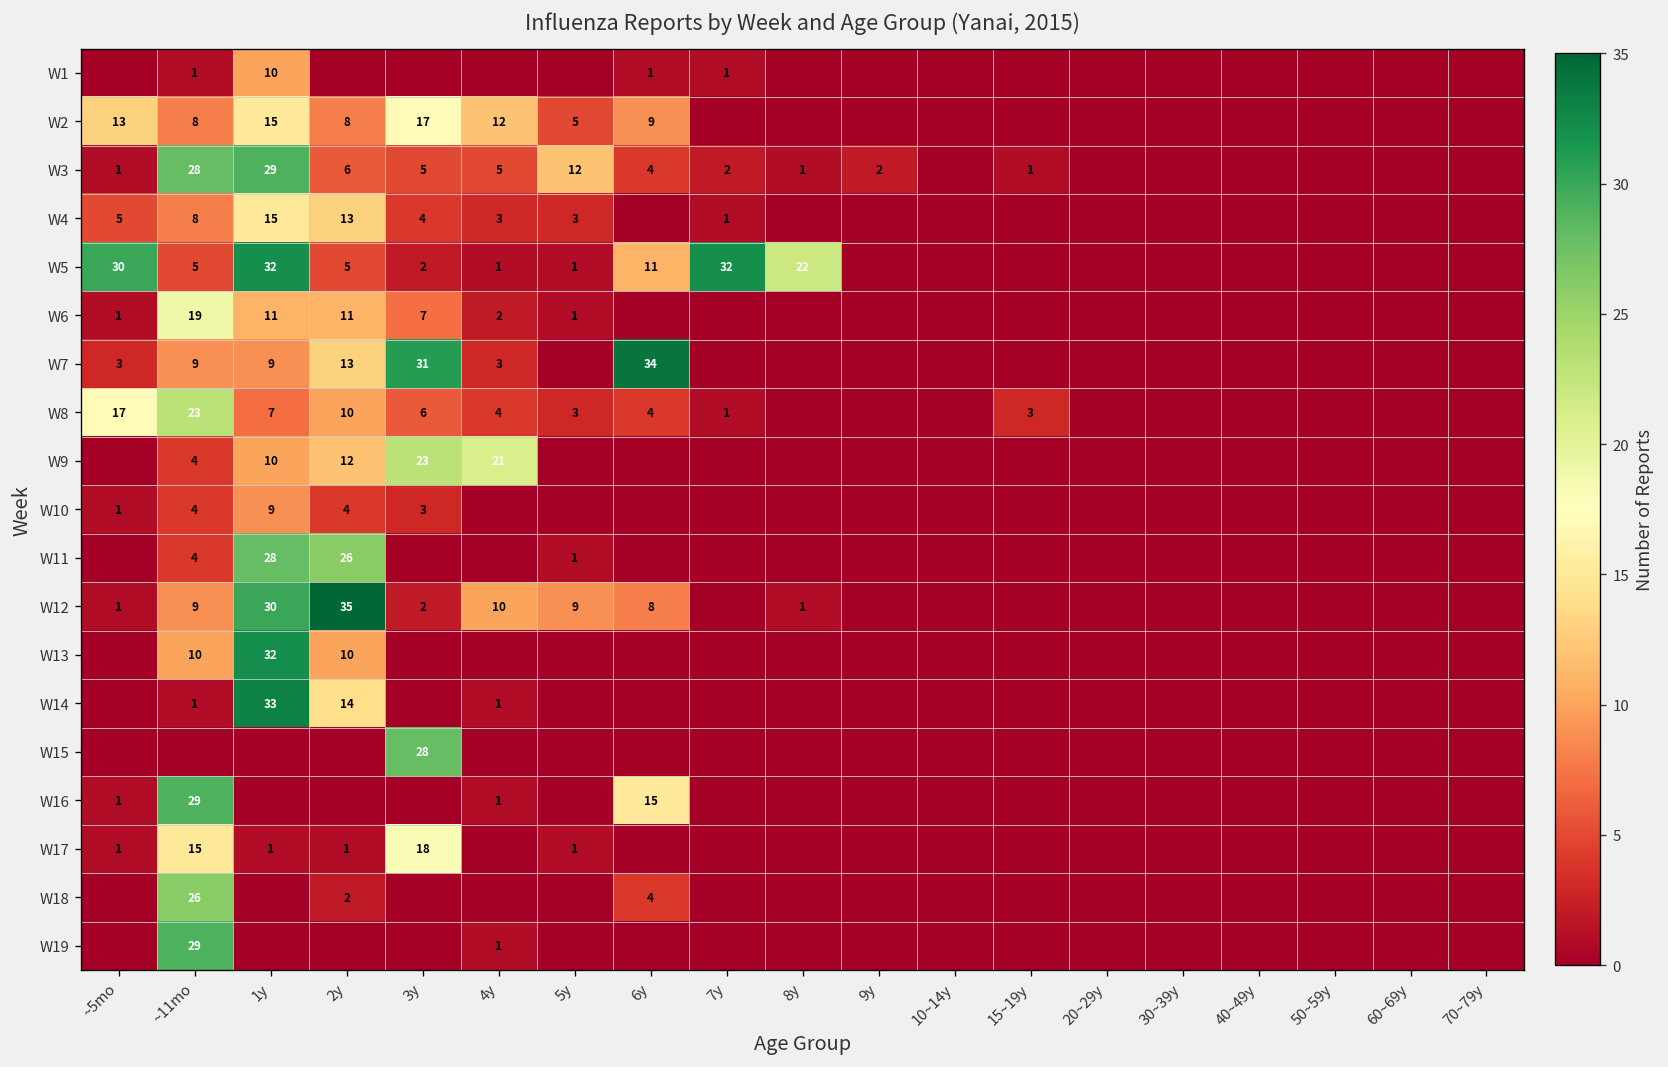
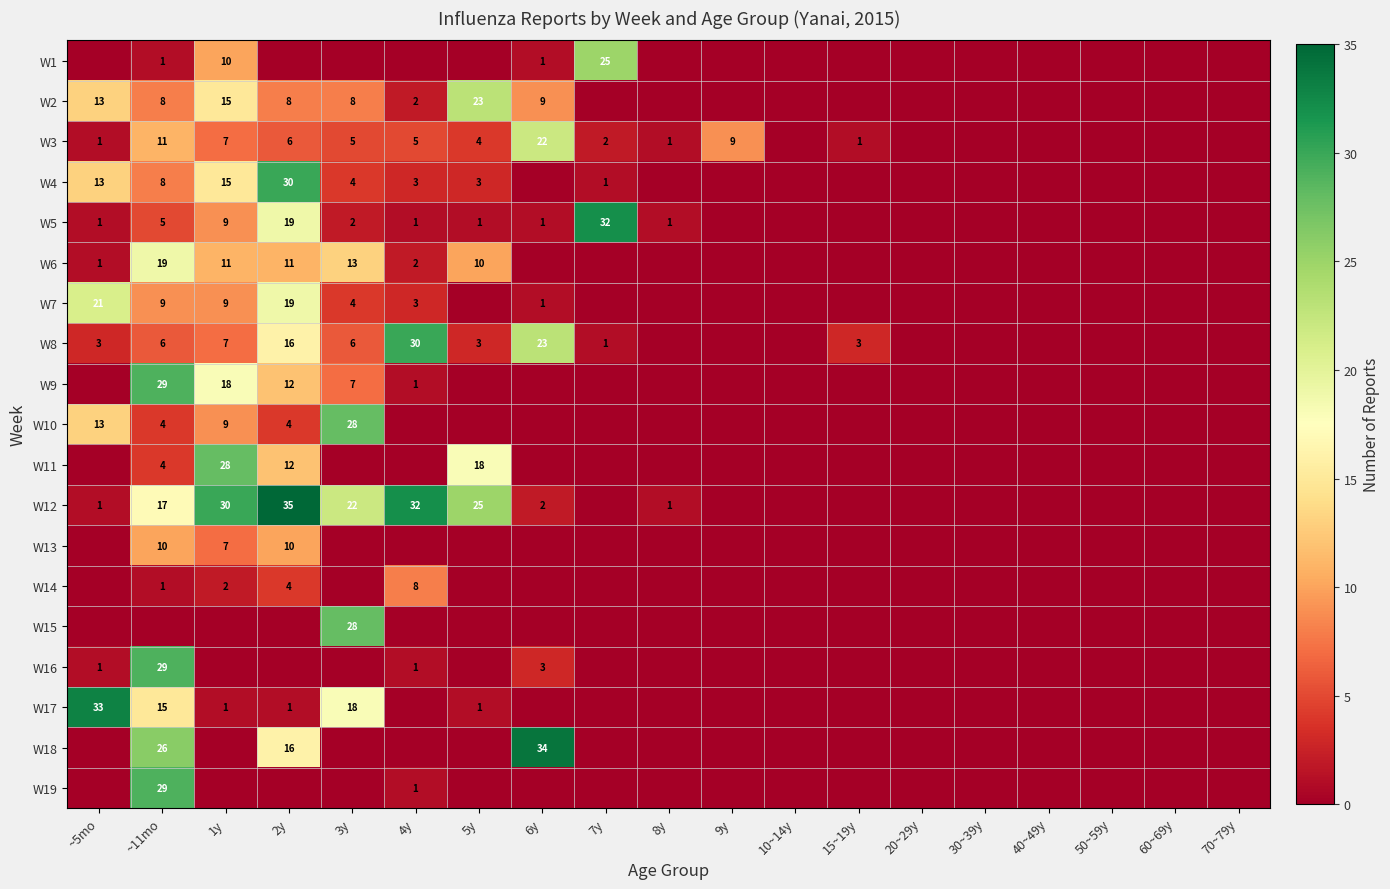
  {
    "W1": {
      "~11mo": 1,
      "1y": 10,
      "6y": 1,
-     "7y": 1
+     "7y": 25
    },
    "W2": {
      "~5mo": 13,
      "~11mo": 8,
      "1y": 15,
      "2y": 8,
-     "3y": 17,
-     "4y": 12,
-     "5y": 5,
+     "3y": 8,
+     "4y": 2,
+     "5y": 23,
      "6y": 9
    },
    "W3": {
      "~5mo": 1,
-     "~11mo": 28,
-     "1y": 29,
+     "~11mo": 11,
+     "1y": 7,
      "2y": 6,
      "3y": 5,
      "4y": 5,
-     "5y": 12,
-     "6y": 4,
+     "5y": 4,
+     "6y": 22,
      "7y": 2,
      "8y": 1,
-     "9y": 2,
+     "9y": 9,
      "15~19y": 1
    },
    "W4": {
-     "~5mo": 5,
+     "~5mo": 13,
      "~11mo": 8,
      "1y": 15,
-     "2y": 13,
+     "2y": 30,
      "3y": 4,
      "4y": 3,
      "5y": 3,
      "7y": 1
    },
    "W5": {
-     "~5mo": 30,
+     "~5mo": 1,
      "~11mo": 5,
-     "1y": 32,
-     "2y": 5,
+     "1y": 9,
+     "2y": 19,
      "3y": 2,
      "4y": 1,
      "5y": 1,
-     "6y": 11,
+     "6y": 1,
      "7y": 32,
-     "8y": 22
+     "8y": 1
    },
    "W6": {
      "~5mo": 1,
      "~11mo": 19,
      "1y": 11,
      "2y": 11,
-     "3y": 7,
+     "3y": 13,
      "4y": 2,
-     "5y": 1
+     "5y": 10
    },
    "W7": {
-     "~5mo": 3,
+     "~5mo": 21,
      "~11mo": 9,
      "1y": 9,
-     "2y": 13,
-     "3y": 31,
+     "2y": 19,
+     "3y": 4,
      "4y": 3,
-     "6y": 34
+     "6y": 1
    },
    "W8": {
-     "~5mo": 17,
-     "~11mo": 23,
+     "~5mo": 3,
+     "~11mo": 6,
      "1y": 7,
-     "2y": 10,
+     "2y": 16,
      "3y": 6,
-     "4y": 4,
+     "4y": 30,
      "5y": 3,
-     "6y": 4,
+     "6y": 23,
      "7y": 1,
      "15~19y": 3
    },
    "W9": {
-     "~11mo": 4,
-     "1y": 10,
+     "~11mo": 29,
+     "1y": 18,
      "2y": 12,
-     "3y": 23,
-     "4y": 21
+     "3y": 7,
+     "4y": 1
    },
    "W10": {
-     "~5mo": 1,
+     "~5mo": 13,
      "~11mo": 4,
      "1y": 9,
      "2y": 4,
-     "3y": 3
+     "3y": 28
    },
    "W11": {
      "~11mo": 4,
      "1y": 28,
-     "2y": 26,
-     "5y": 1
+     "2y": 12,
+     "5y": 18
    },
    "W12": {
      "~5mo": 1,
-     "~11mo": 9,
+     "~11mo": 17,
      "1y": 30,
      "2y": 35,
-     "3y": 2,
-     "4y": 10,
-     "5y": 9,
-     "6y": 8,
+     "3y": 22,
+     "4y": 32,
+     "5y": 25,
+     "6y": 2,
      "8y": 1
    },
    "W13": {
      "~11mo": 10,
-     "1y": 32,
+     "1y": 7,
      "2y": 10
    },
    "W14": {
      "~11mo": 1,
-     "1y": 33,
-     "2y": 14,
-     "4y": 1
+     "1y": 2,
+     "2y": 4,
+     "4y": 8
    },
    "W15": {
      "3y": 28
    },
    "W16": {
      "~5mo": 1,
      "~11mo": 29,
      "4y": 1,
-     "6y": 15
+     "6y": 3
    },
    "W17": {
-     "~5mo": 1,
+     "~5mo": 33,
      "~11mo": 15,
      "1y": 1,
      "2y": 1,
      "3y": 18,
      "5y": 1
    },
    "W18": {
      "~11mo": 26,
-     "2y": 2,
-     "6y": 4
+     "2y": 16,
+     "6y": 34
    },
    "W19": {
      "~11mo": 29,
      "4y": 1
    }
  }
